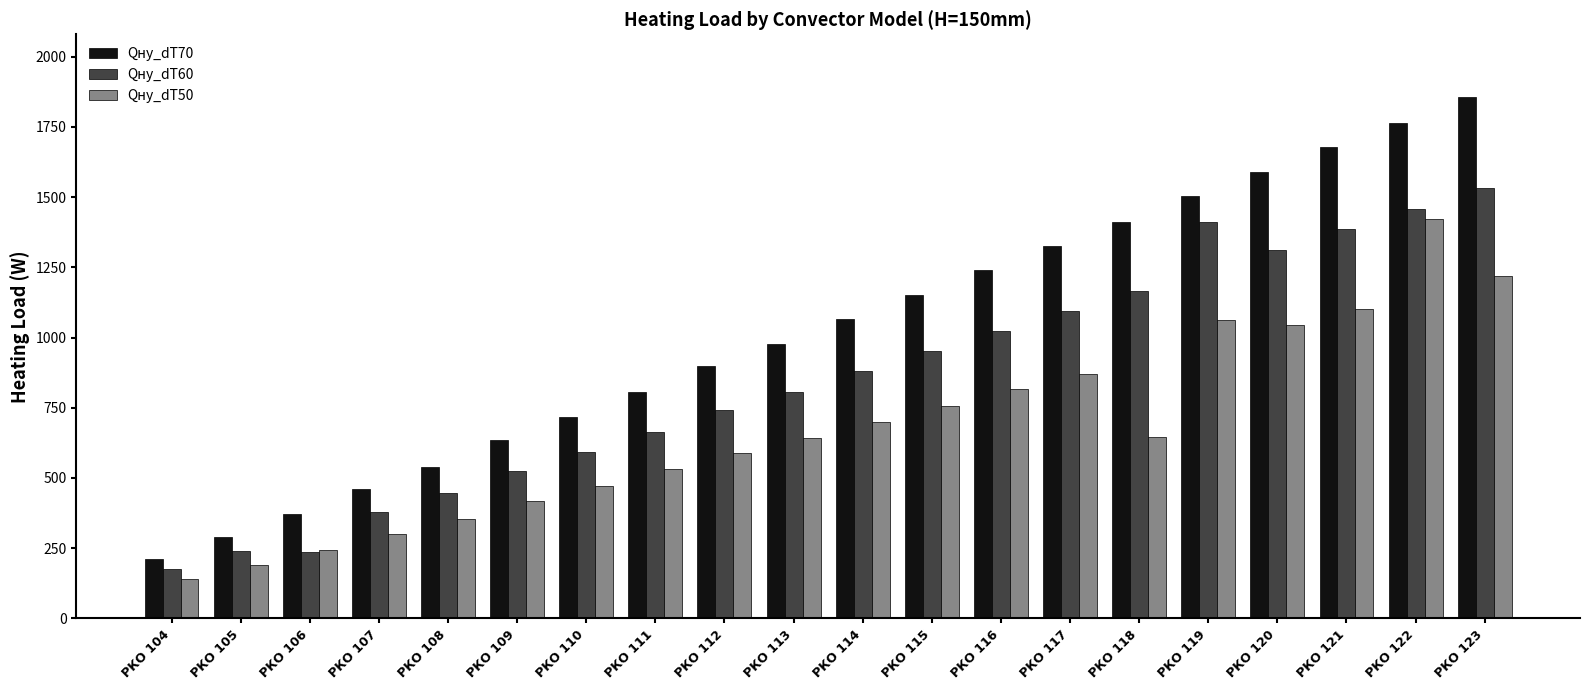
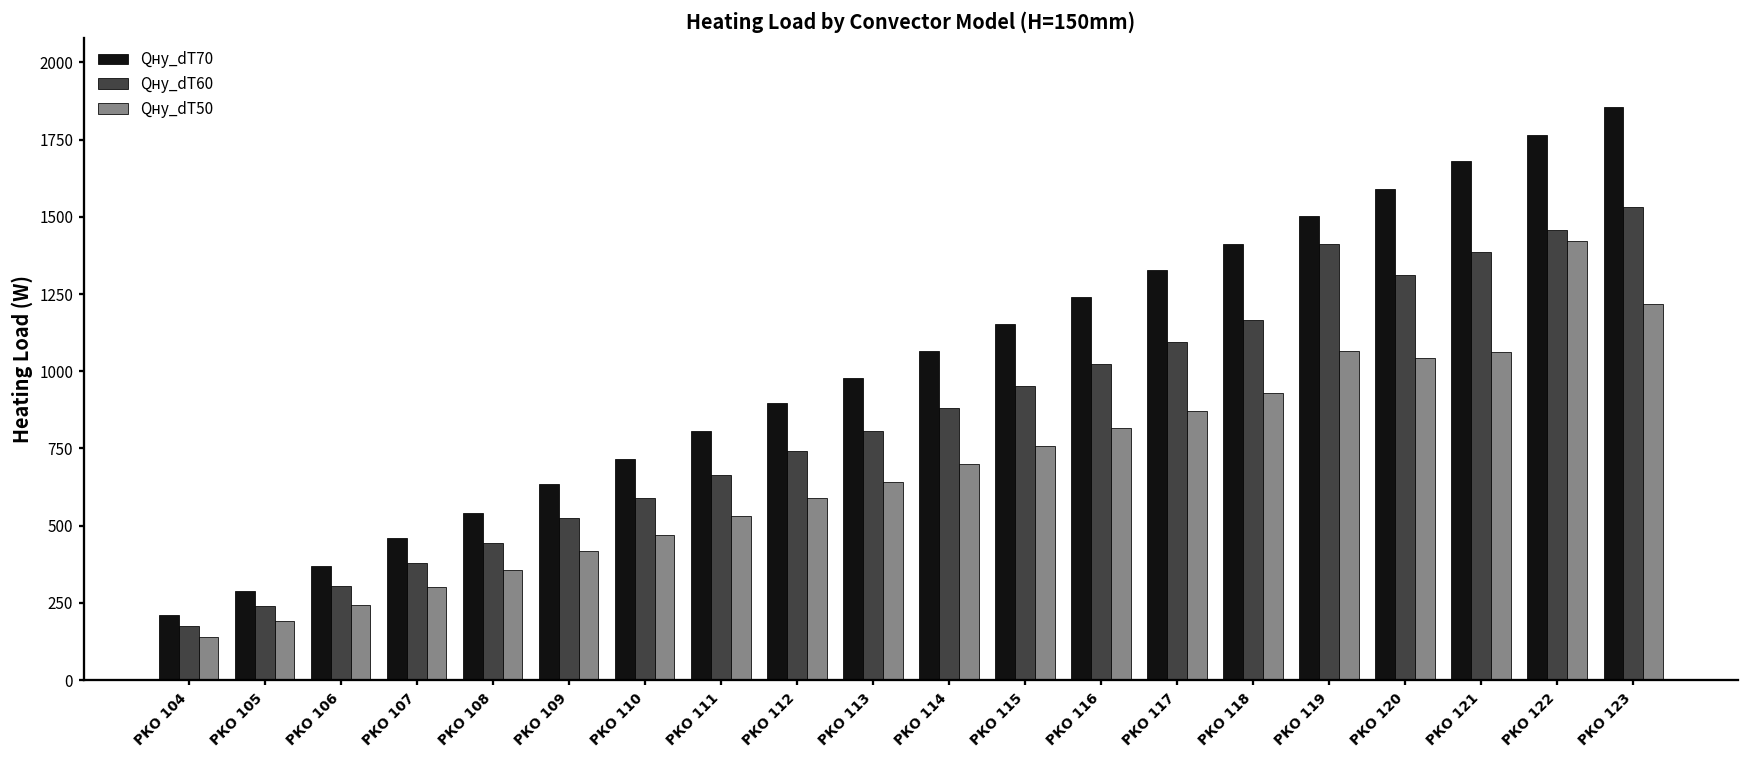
  {
    "Qну_dT70": {
      "РКО 104": 210,
      "РКО 105": 290,
      "РКО 106": 370,
      "РКО 107": 460,
      "РКО 108": 540,
      "РКО 109": 640,
      "РКО 110": 720,
      "РКО 111": 810,
      "РКО 112": 900,
      "РКО 113": 980,
      "РКО 114": 1070,
      "РКО 115": 1150,
      "РКО 116": 1240,
      "РКО 117": 1330,
      "РКО 118": 1410,
      "РКО 119": 1500,
      "РКО 120": 1590,
      "РКО 121": 1680,
      "РКО 122": 1770,
      "РКО 123": 1860
    },
    "Qну_dT60": {
      "РКО 104": 180,
      "РКО 105": 240,
-     "РКО 106": 240,
+     "РКО 106": 310,
      "РКО 107": 380,
      "РКО 108": 450,
      "РКО 109": 530,
      "РКО 110": 590,
      "РКО 111": 670,
      "РКО 112": 740,
      "РКО 113": 810,
      "РКО 114": 880,
      "РКО 115": 950,
      "РКО 116": 1020,
      "РКО 117": 1090,
      "РКО 118": 1170,
      "РКО 119": 1410,
      "РКО 120": 1310,
      "РКО 121": 1390,
      "РКО 122": 1460,
      "РКО 123": 1530
    },
    "Qну_dT50": {
      "РКО 104": 140,
      "РКО 105": 190,
      "РКО 106": 240,
      "РКО 107": 300,
      "РКО 108": 360,
      "РКО 109": 420,
      "РКО 110": 470,
      "РКО 111": 530,
      "РКО 112": 590,
      "РКО 113": 640,
      "РКО 114": 700,
      "РКО 115": 760,
      "РКО 116": 820,
      "РКО 117": 870,
-     "РКО 118": 650,
+     "РКО 118": 930,
      "РКО 119": 1060,
      "РКО 120": 1040,
-     "РКО 121": 1100,
+     "РКО 121": 1060,
      "РКО 122": 1420,
      "РКО 123": 1220
    }
  }
